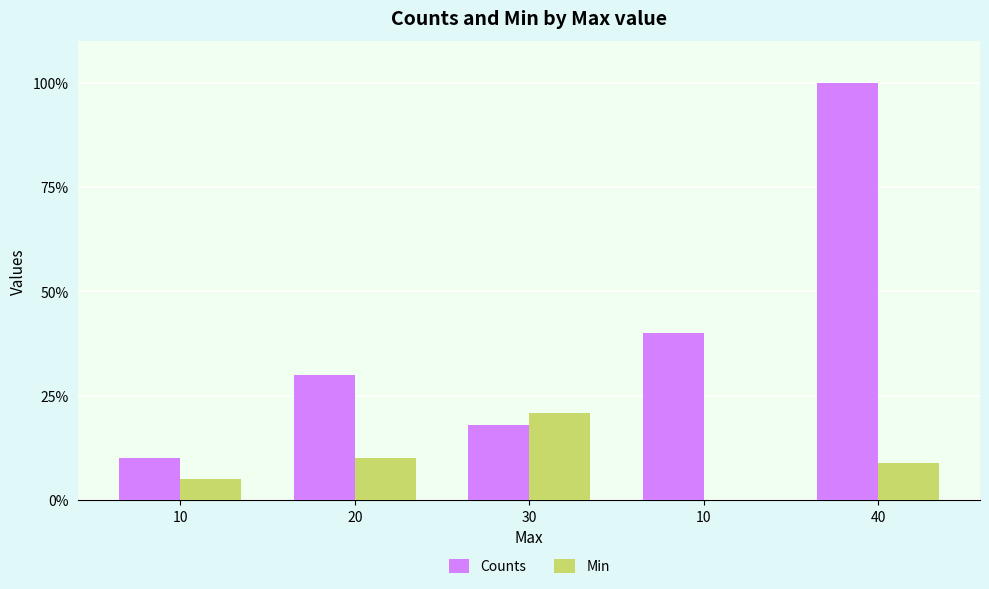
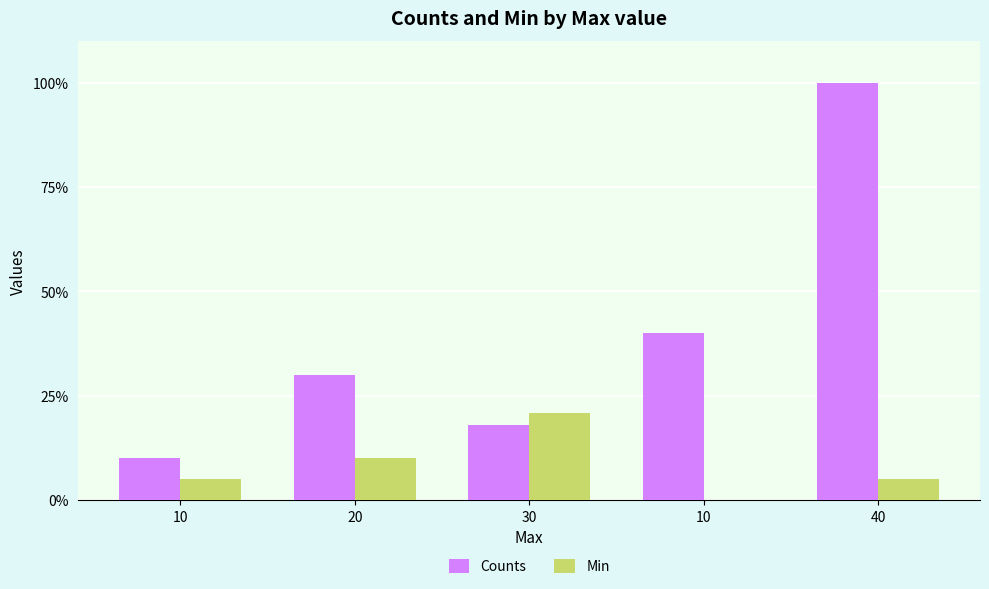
  {
    "Counts": {
      "20": "30%",
      "30": "18%",
      "40": "100%"
    },
    "Min": {
      "20": "10%",
      "30": "21%",
-     "40": "9%"
+     "40": "5%"
    }
  }
